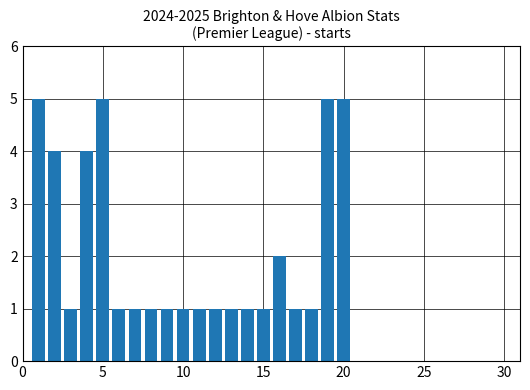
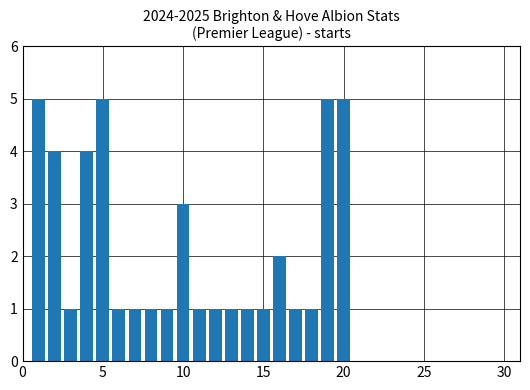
  {
    "5": 5,
-   "10": 1,
+   "10": 3,
    "15": 1,
    "20": 5
  }
